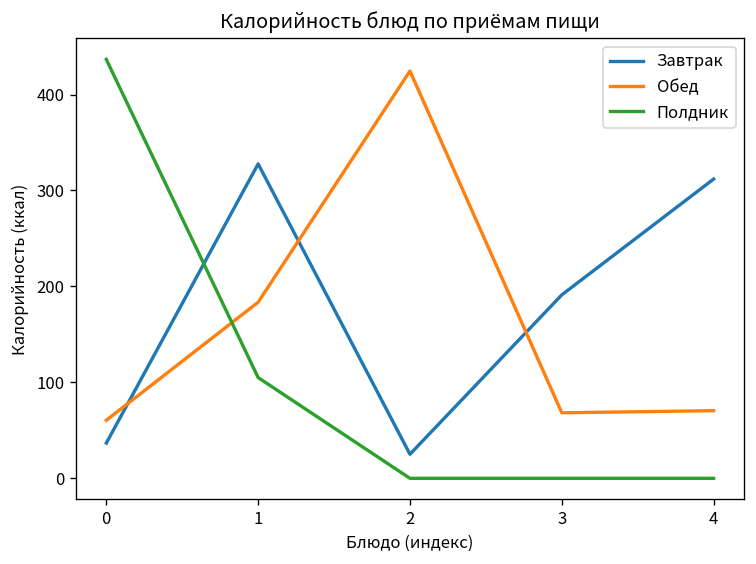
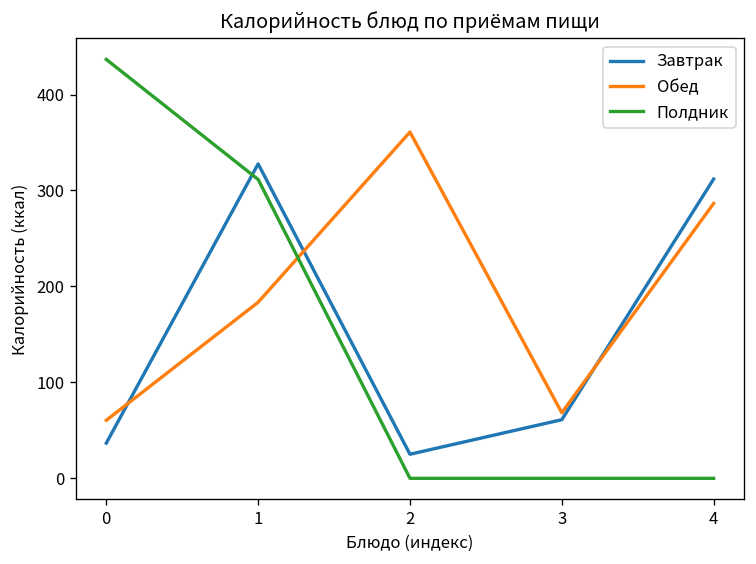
  {
    "Завтрак": {
      "0": 40,
      "1": 330,
      "2": 30,
-     "3": 190,
+     "3": 60,
      "4": 310
    },
    "Обед": {
      "0": 60,
      "1": 180,
-     "2": 420,
+     "2": 360,
      "3": 70,
-     "4": 70
+     "4": 290
    },
    "Полдник": {
      "0": 440,
-     "1": 110,
+     "1": 310,
      "2": 0,
      "3": 0,
      "4": 0
    }
  }
